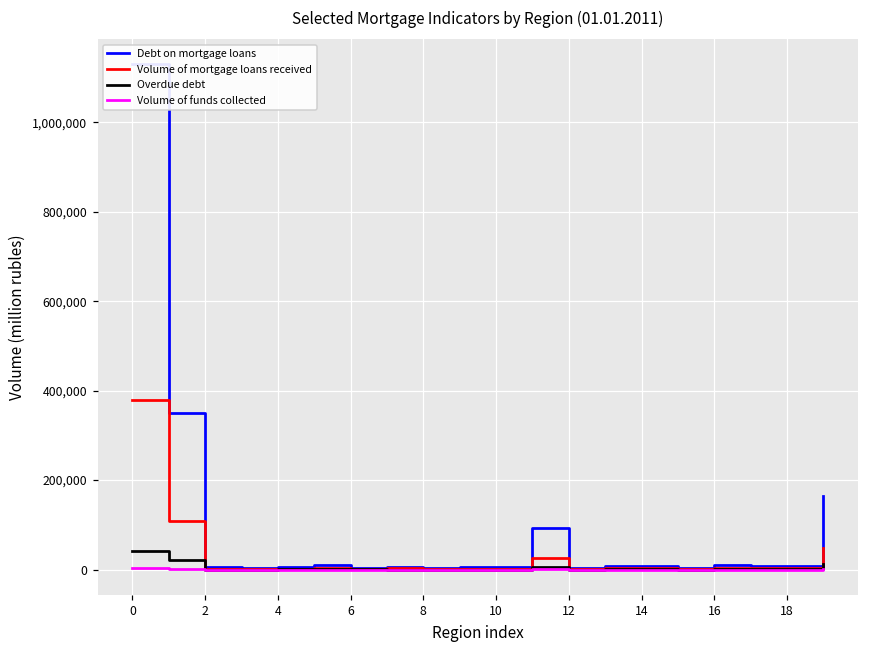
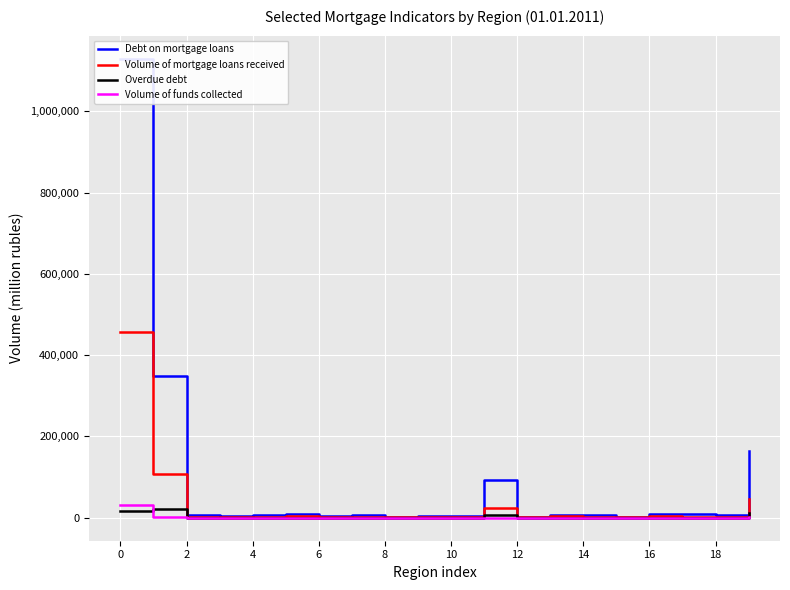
  {
    "Volume of mortgage loans received": {
-     "0": "380,000"
+     "0": "460,000"
    },
    "Overdue debt": {
-     "0": "40,000"
+     "0": "20,000"
    },
    "Volume of funds collected": {
-     "0": "0"
+     "0": "30,000"
    }
  }
